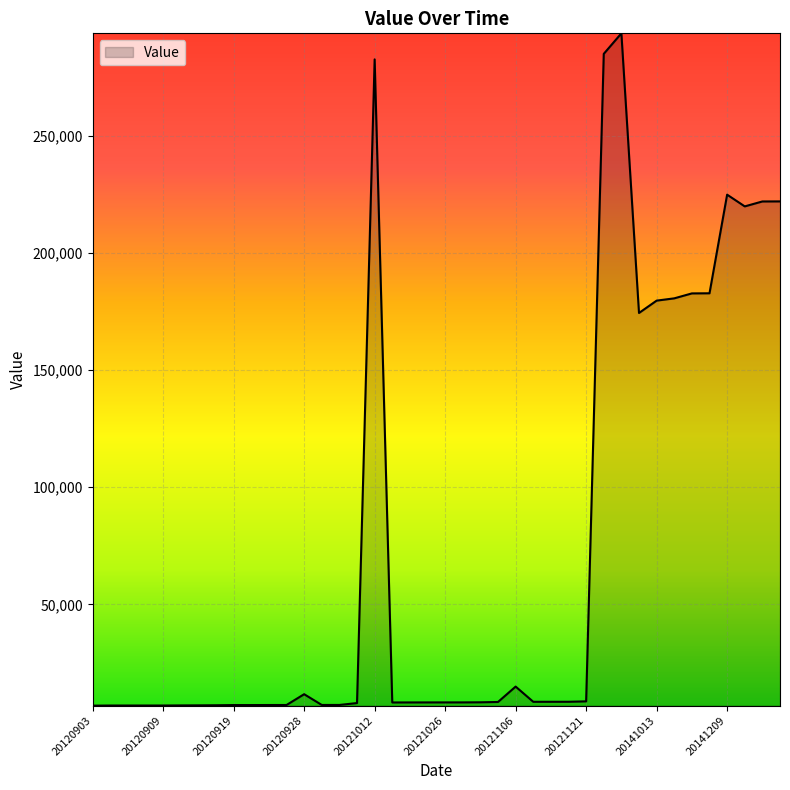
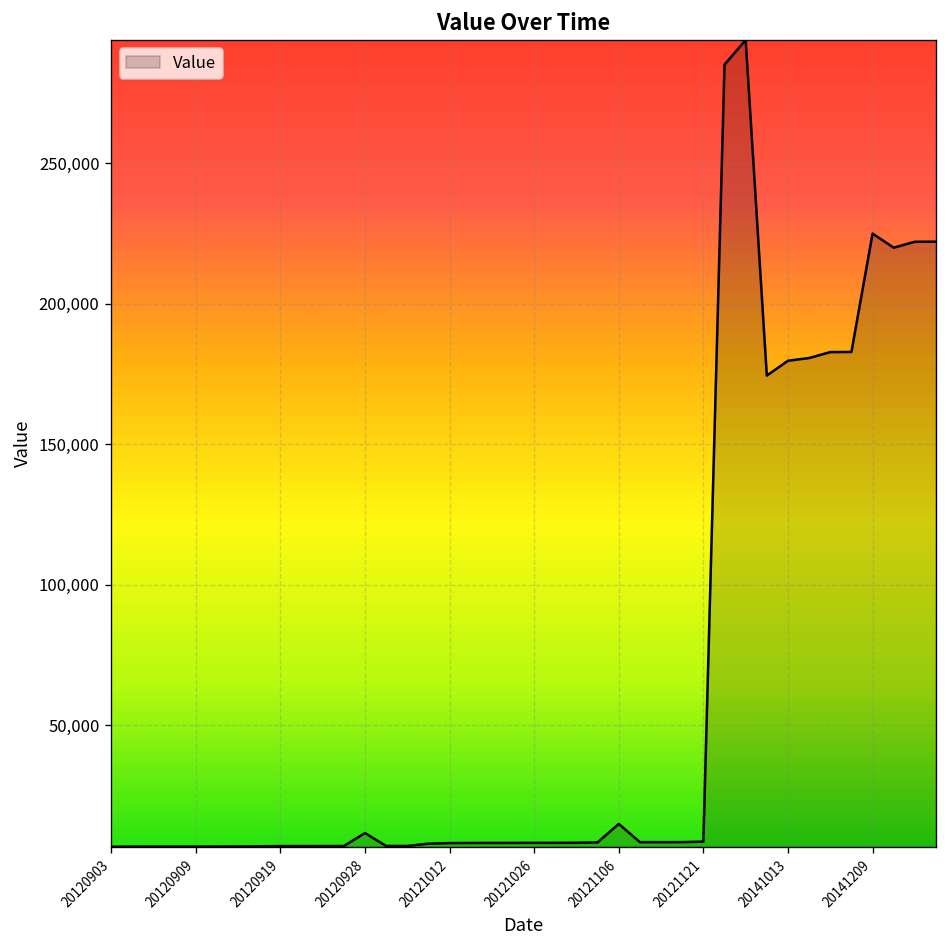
  {
    "20120903": "7,000",
    "20120909": "7,000",
    "20120928": "12,000",
-   "20121012": "283,000",
+   "20121012": "8,000",
    "20121026": "8,000",
    "20121106": "15,000",
    "20121121": "9,000",
    "20141013": "180,000",
    "20141209": "225,000"
  }
